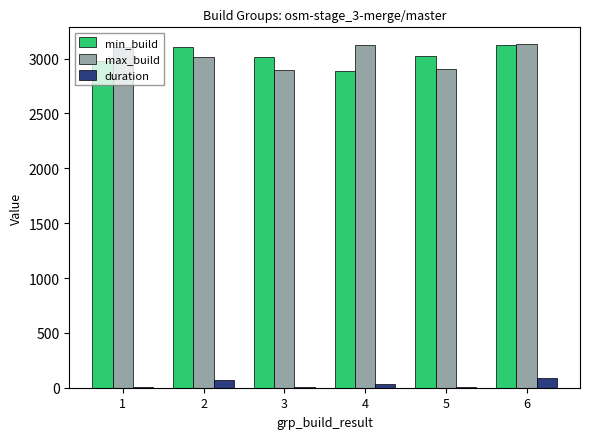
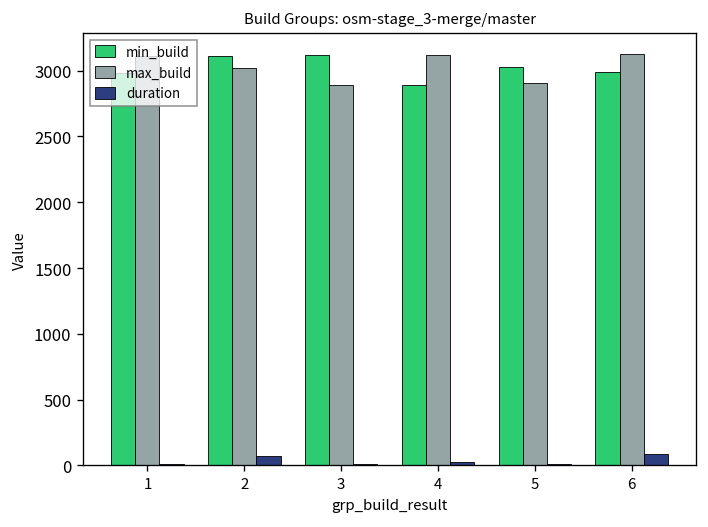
  {
    "min_build": {
      "2": 3110,
-     "3": 3010,
+     "3": 3120,
      "4": 2890,
      "5": 3030,
-     "6": 3120
+     "6": 2990
    },
    "max_build": {
      "2": 3020,
      "3": 2890,
      "4": 3120,
      "5": 2910,
      "6": 3130
    },
    "duration": {
      "2": 70,
      "4": 30,
      "6": 90
    }
  }
